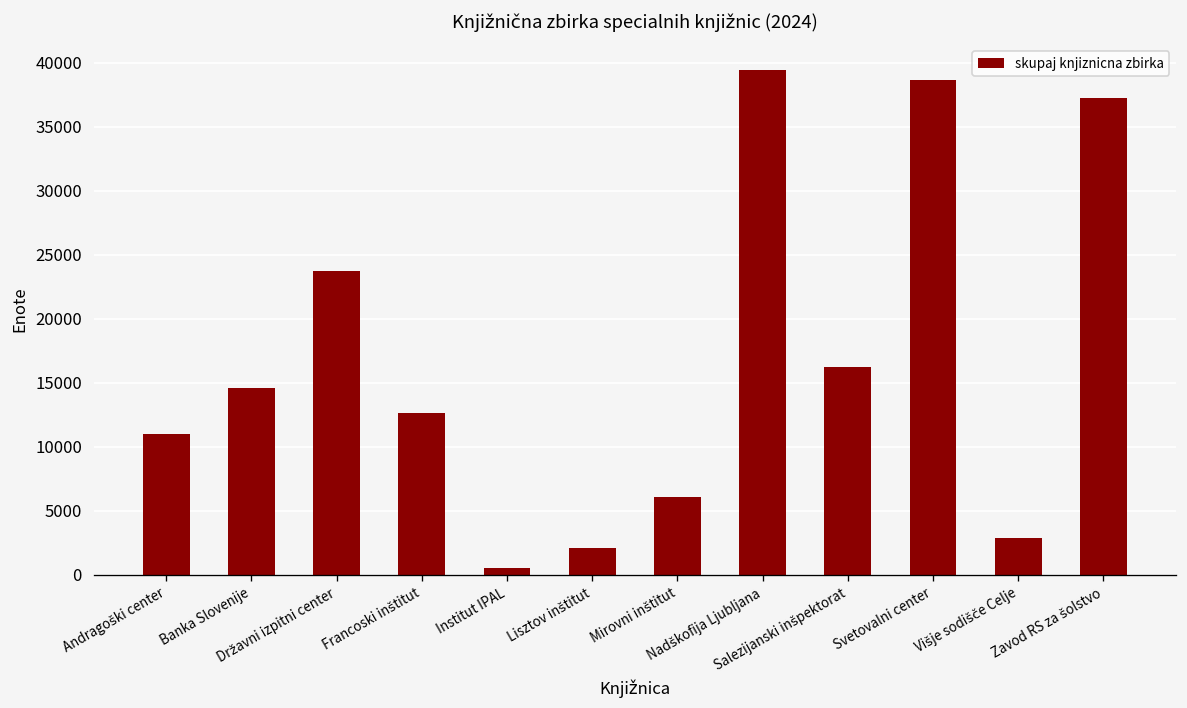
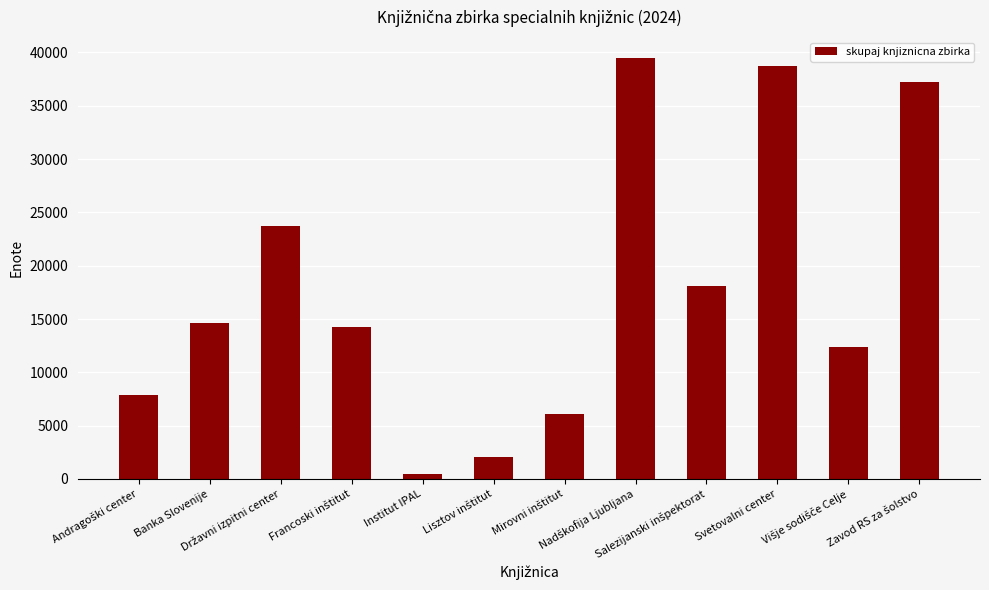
  {
-   "Andragoški center": 11000,
+   "Andragoški center": 7900,
    "Banka Slovenije": 14600,
    "Državni izpitni center": 23700,
-   "Francoski inštitut": 12700,
+   "Francoski inštitut": 14300,
    "Institut IPAL": 500,
    "Lisztov inštitut": 2100,
    "Mirovni inštitut": 6100,
    "Nadškofija Ljubljana": 39500,
-   "Salezijanski inšpektorat": 16200,
+   "Salezijanski inšpektorat": 18100,
    "Svetovalni center": 38700,
-   "Višje sodišče Celje": 2900,
+   "Višje sodišče Celje": 12300,
    "Zavod RS za šolstvo": 37200
  }
